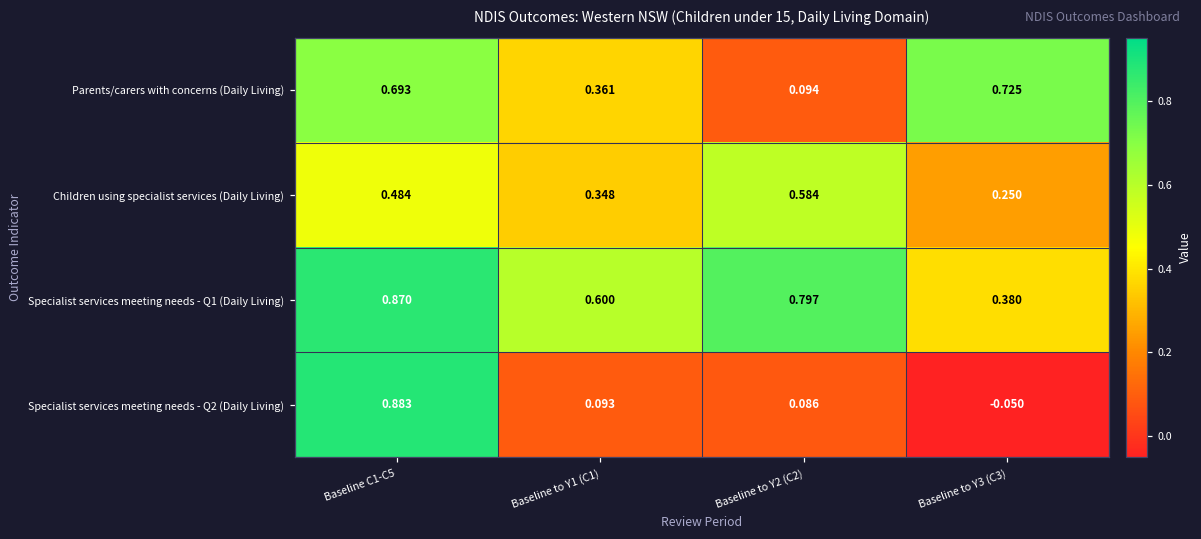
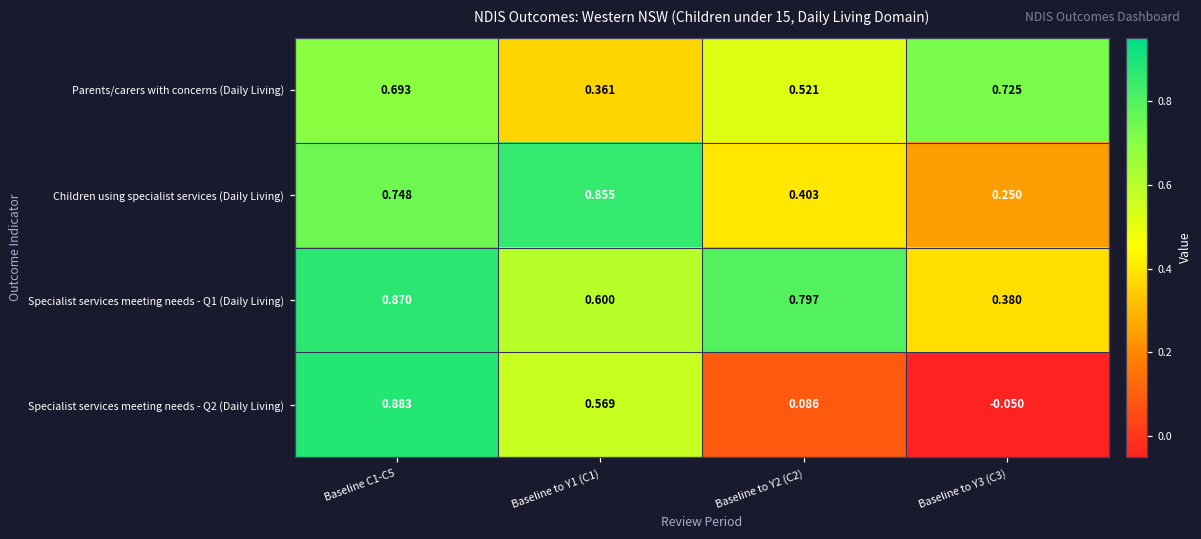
  {
    "Parents/carers with concerns (Daily Living)": {
      "Baseline C1-C5": 0.693,
      "Baseline to Y1 (C1)": 0.361,
-     "Baseline to Y2 (C2)": 0.094,
+     "Baseline to Y2 (C2)": 0.521,
      "Baseline to Y3 (C3)": 0.725
    },
    "Children using specialist services (Daily Living)": {
-     "Baseline C1-C5": 0.484,
-     "Baseline to Y1 (C1)": 0.348,
-     "Baseline to Y2 (C2)": 0.584,
+     "Baseline C1-C5": 0.748,
+     "Baseline to Y1 (C1)": 0.855,
+     "Baseline to Y2 (C2)": 0.403,
      "Baseline to Y3 (C3)": 0.250
    },
    "Specialist services meeting needs - Q1 (Daily Living)": {
      "Baseline C1-C5": 0.870,
      "Baseline to Y1 (C1)": 0.600,
      "Baseline to Y2 (C2)": 0.797,
      "Baseline to Y3 (C3)": 0.380
    },
    "Specialist services meeting needs - Q2 (Daily Living)": {
      "Baseline C1-C5": 0.883,
-     "Baseline to Y1 (C1)": 0.093,
+     "Baseline to Y1 (C1)": 0.569,
      "Baseline to Y2 (C2)": 0.086,
      "Baseline to Y3 (C3)": -0.050
    }
  }
